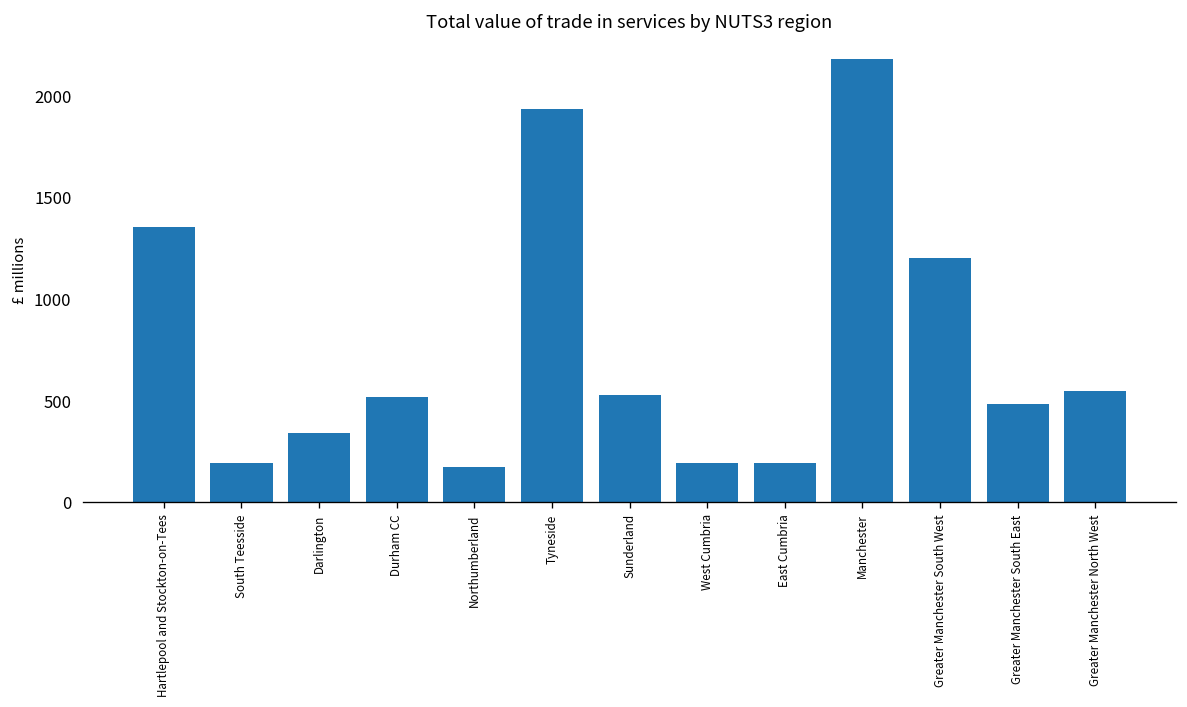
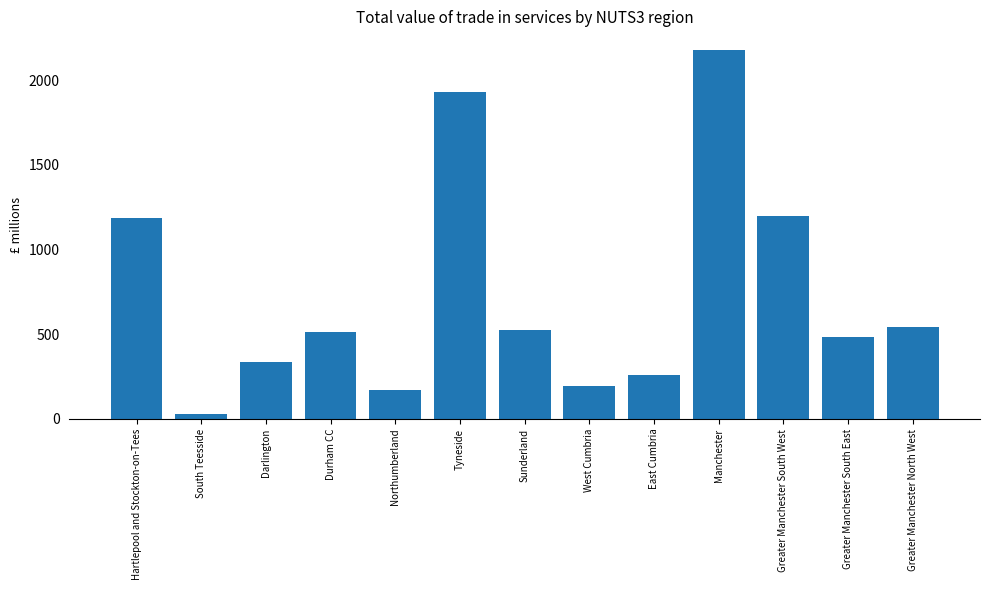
  {
-   "Hartlepool and Stockton-on-Tees": 1350,
-   "South Teesside": 190,
+   "Hartlepool and Stockton-on-Tees": 1190,
+   "South Teesside": 30,
    "Darlington": 340,
    "Durham CC": 520,
    "Northumberland": 170,
    "Tyneside": 1930,
    "Sunderland": 530,
    "West Cumbria": 190,
-   "East Cumbria": 190,
+   "East Cumbria": 260,
    "Manchester": 2180,
    "Greater Manchester South West": 1200,
    "Greater Manchester South East": 480,
    "Greater Manchester North West": 550
  }
